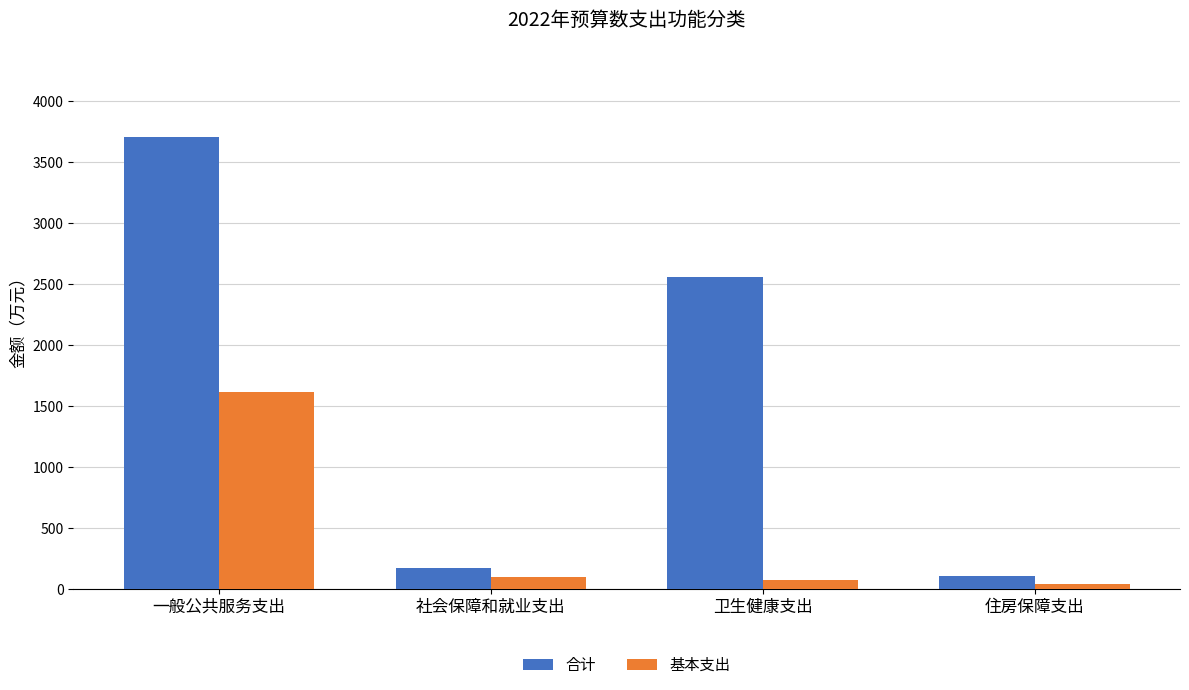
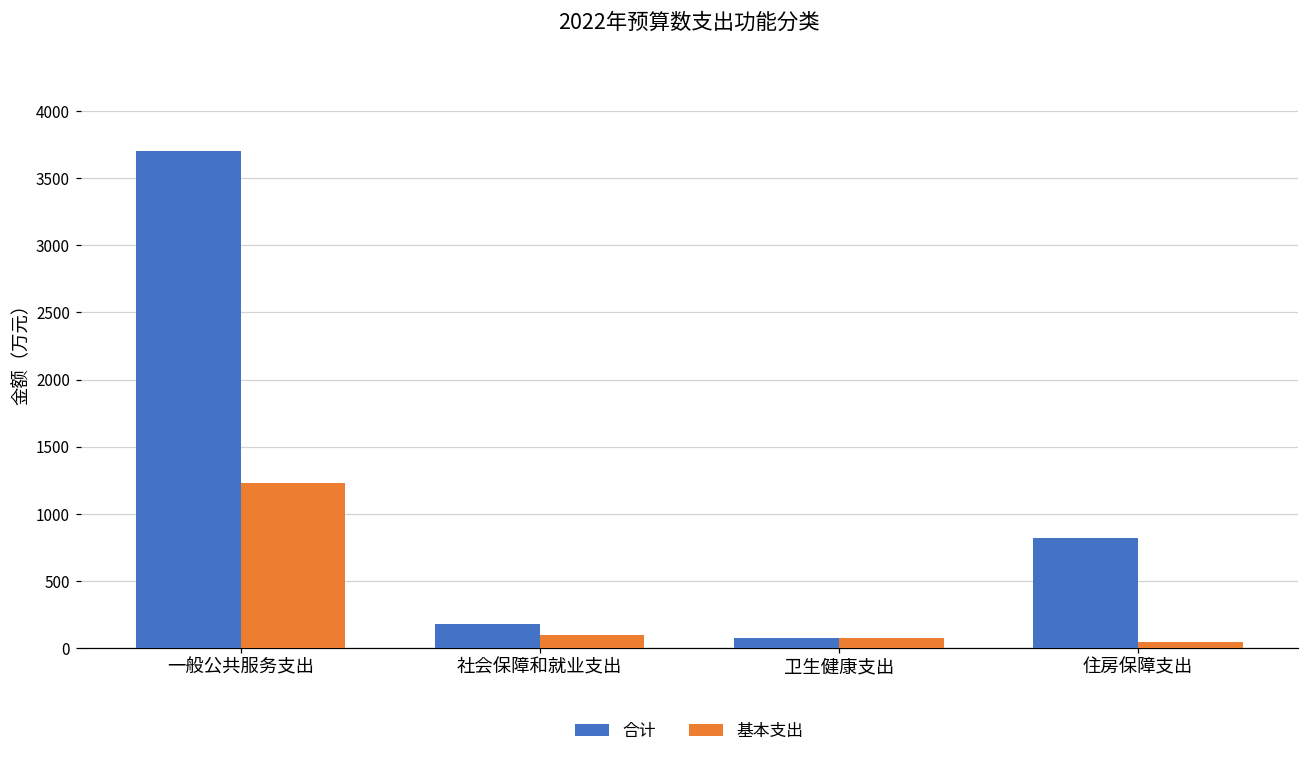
  {
    "合计": {
      "一般公共服务支出": 3710,
      "社会保障和就业支出": 170,
-     "卫生健康支出": 2550,
-     "住房保障支出": 110
+     "卫生健康支出": 70,
+     "住房保障支出": 820
    },
    "基本支出": {
-     "一般公共服务支出": 1620,
+     "一般公共服务支出": 1230,
      "社会保障和就业支出": 100,
      "卫生健康支出": 70,
      "住房保障支出": 40
    }
  }
